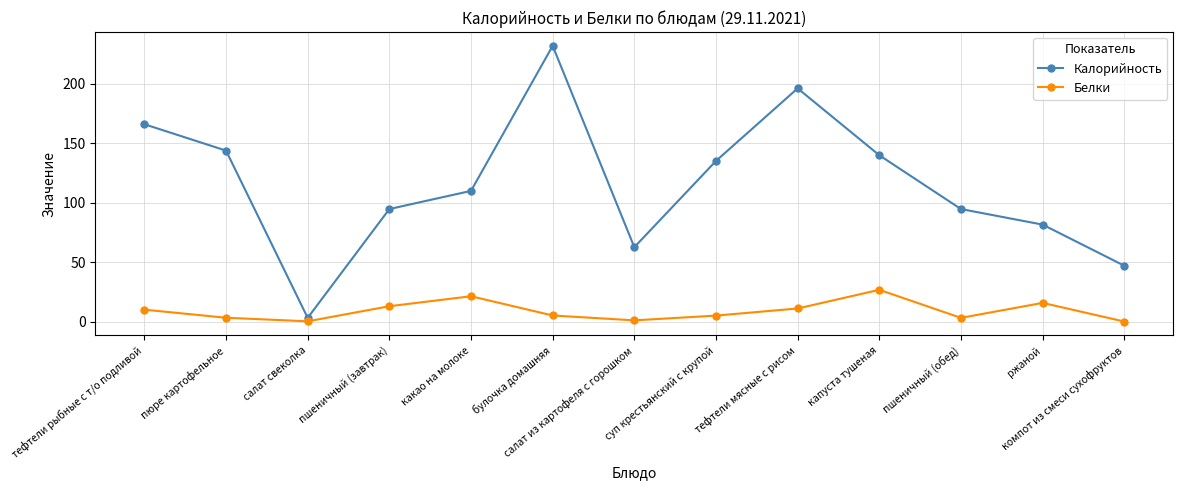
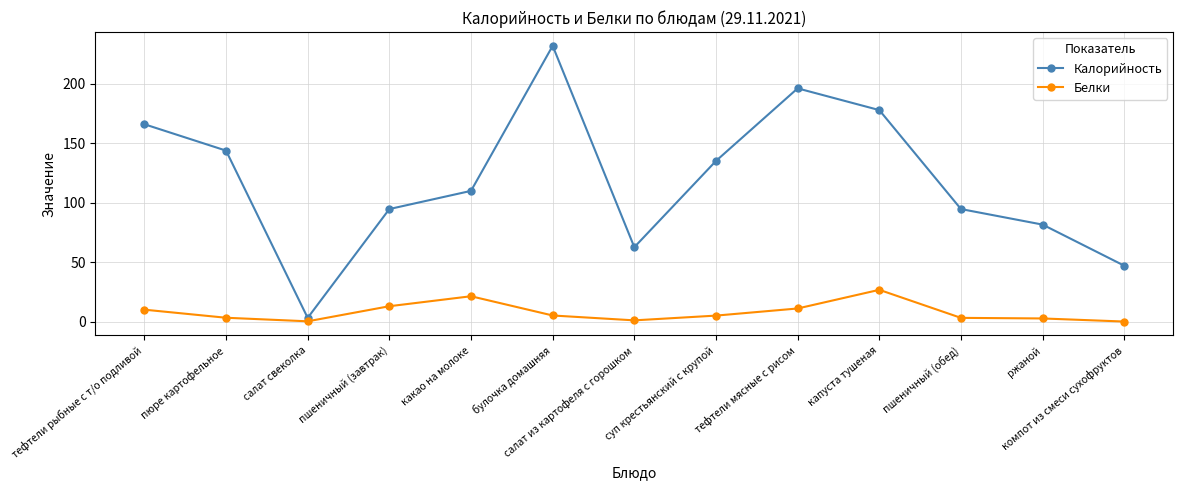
  {
    "Калорийность": {
      "тефтели рыбные с т/о подливой": 166,
      "пюре картофельное": 144,
      "салат свеколка": 3,
      "пшеничный (завтрак)": 95,
      "какао на молоке": 110,
      "булочка домашняя": 232,
      "салат из картофеля с горошком": 63,
      "суп крестьянский с крупой": 135,
      "тефтели мясные с рисом": 196,
-     "капуста тушеная": 140,
+     "капуста тушеная": 178,
      "пшеничный (обед)": 95,
      "ржаной": 82,
      "компот из смеси сухофруктов": 47
    },
    "Белки": {
      "тефтели рыбные с т/о подливой": 10,
      "пюре картофельное": 3,
      "салат свеколка": 0,
      "пшеничный (завтрак)": 13,
      "какао на молоке": 21,
      "булочка домашняя": 5,
      "салат из картофеля с горошком": 1,
      "суп крестьянский с крупой": 5,
      "тефтели мясные с рисом": 11,
      "капуста тушеная": 27,
      "пшеничный (обед)": 3,
-     "ржаной": 16,
+     "ржаной": 3,
      "компот из смеси сухофруктов": 0
    }
  }
